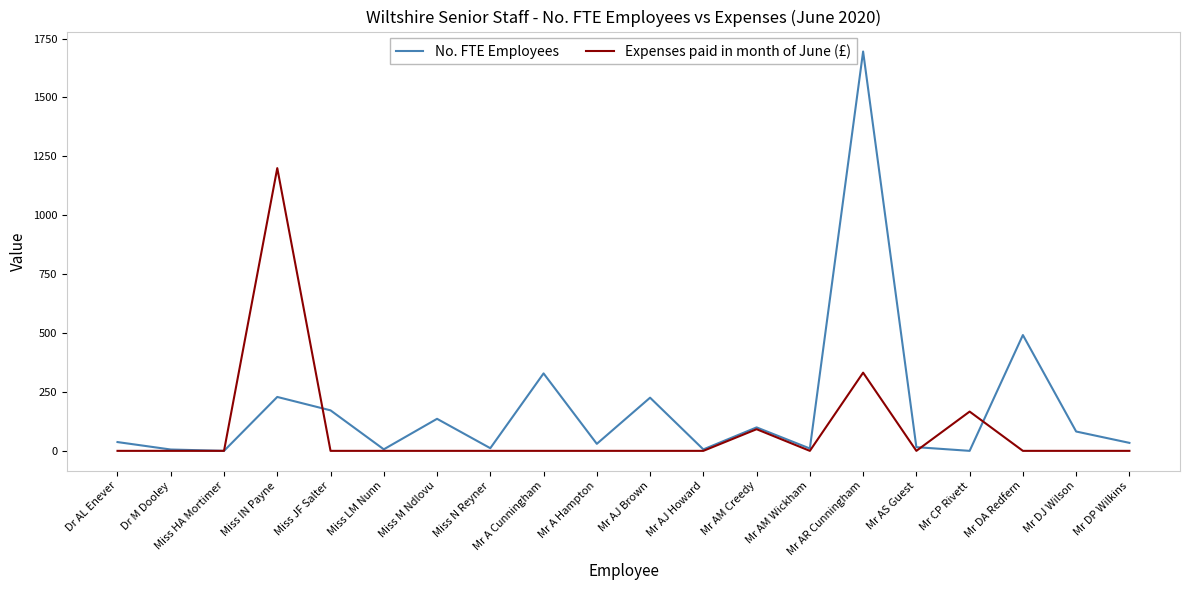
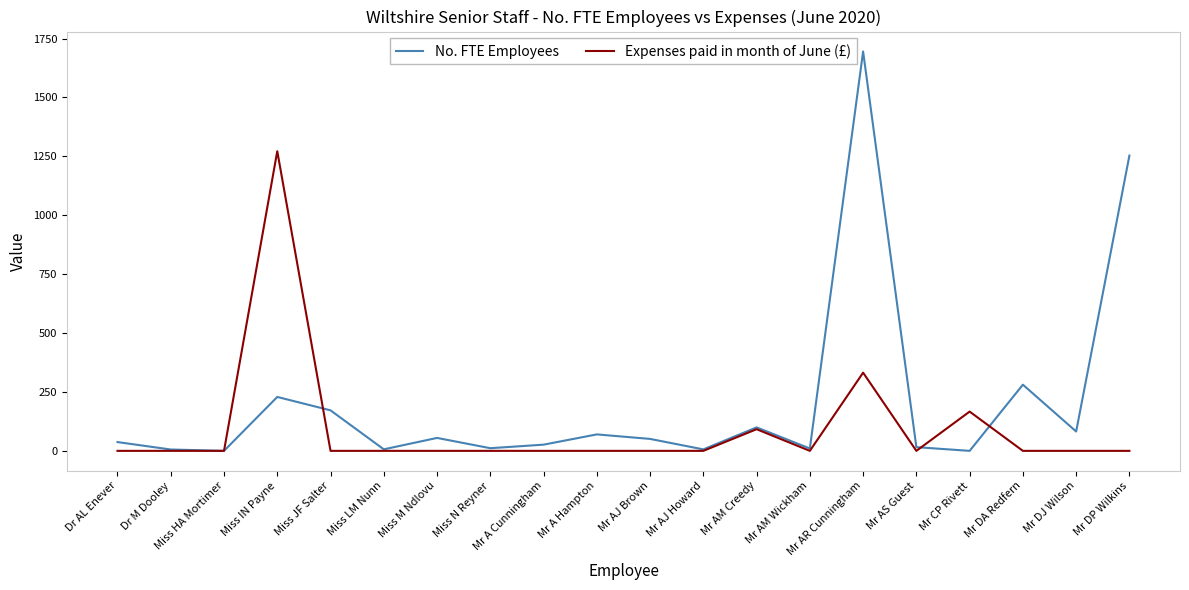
  {
    "No. FTE Employees": {
      "Dr AL Enever": 40,
      "Miss IN Payne": 230,
      "Miss JF Salter": 170,
-     "Miss M Ndlovu": 140,
+     "Miss M Ndlovu": 50,
      "Miss N Reyner": 10,
-     "Mr A Cunningham": 330,
-     "Mr A Hampton": 30,
-     "Mr AJ Brown": 230,
+     "Mr A Cunningham": 30,
+     "Mr A Hampton": 70,
+     "Mr AJ Brown": 50,
      "Mr AR Cunningham": 1690,
      "Mr AS Guest": 20,
      "Mr CP Rivett": 0,
-     "Mr DA Redfern": 490,
+     "Mr DA Redfern": 280,
      "Mr DJ Wilson": 80,
-     "Mr DP Wilkins": 30
+     "Mr DP Wilkins": 1250
    },
    "Expenses paid in month of June (£)": {
      "Dr AL Enever": 0,
-     "Miss IN Payne": 1200,
+     "Miss IN Payne": 1270,
      "Miss JF Salter": 0,
      "Miss M Ndlovu": 0,
      "Miss N Reyner": 0,
      "Mr A Cunningham": 0,
      "Mr A Hampton": 0,
      "Mr AJ Brown": 0,
      "Mr AR Cunningham": 330,
      "Mr AS Guest": 0,
      "Mr CP Rivett": 170,
      "Mr DA Redfern": 0,
      "Mr DJ Wilson": 0,
      "Mr DP Wilkins": 0
    }
  }
